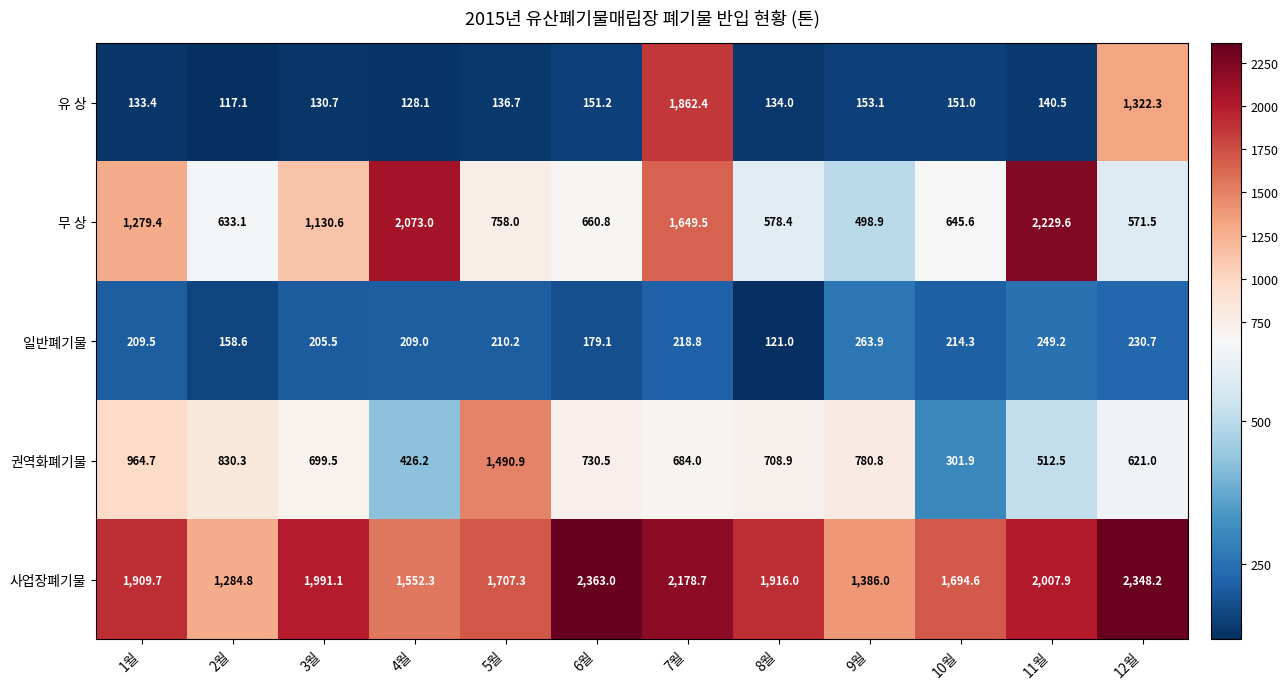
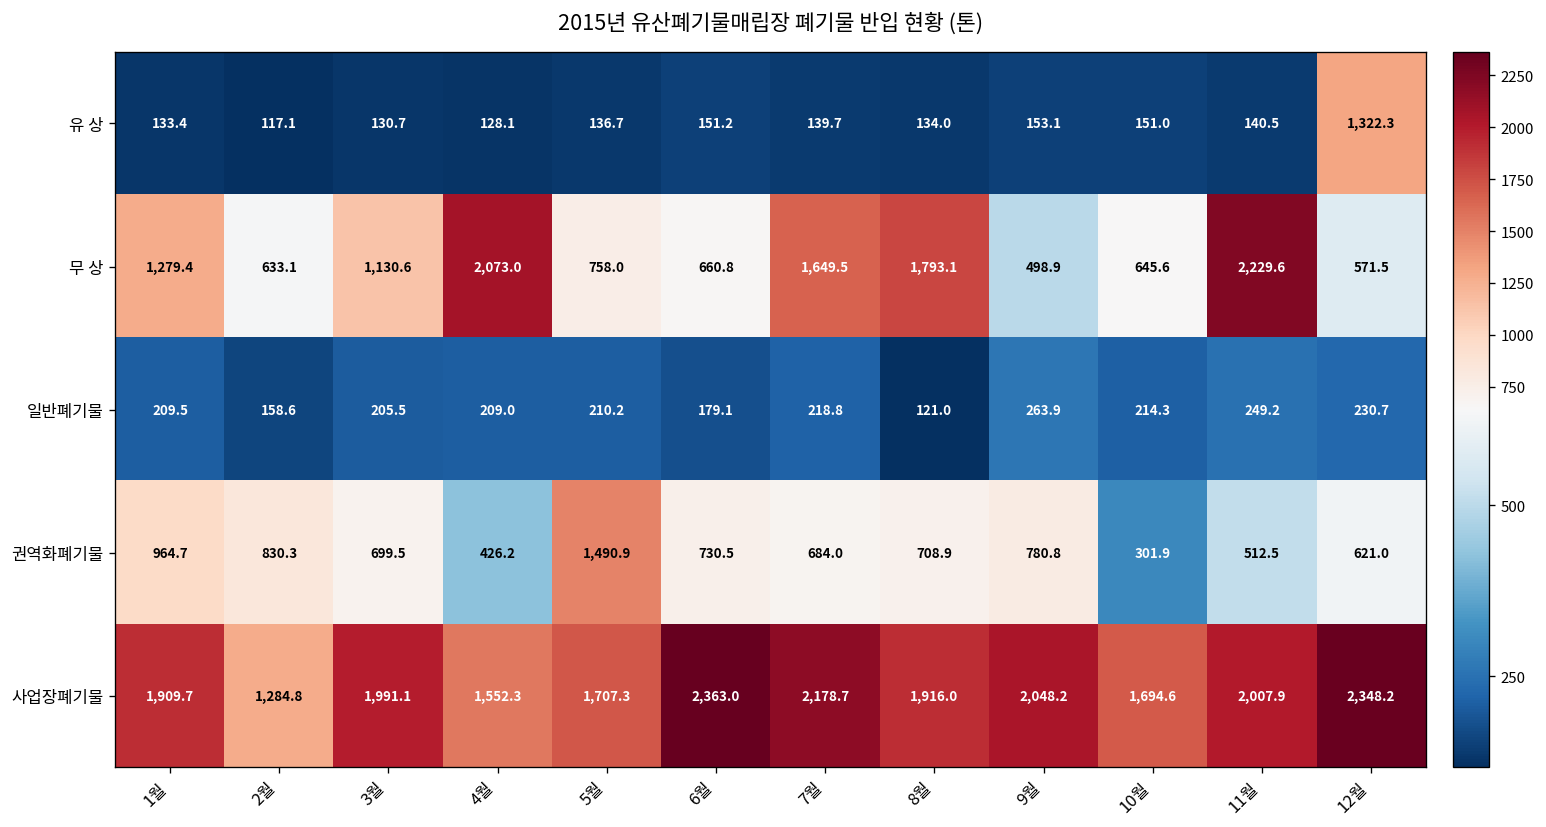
  {
    "유 상": {
      "1월": "133.4",
      "2월": "117.1",
      "3월": "130.7",
      "4월": "128.1",
      "5월": "136.7",
      "6월": "151.2",
-     "7월": "1,862.4",
+     "7월": "139.7",
      "8월": "134.0",
      "9월": "153.1",
      "10월": "151.0",
      "11월": "140.5",
      "12월": "1,322.3"
    },
    "무 상": {
      "1월": "1,279.4",
      "2월": "633.1",
      "3월": "1,130.6",
      "4월": "2,073.0",
      "5월": "758.0",
      "6월": "660.8",
      "7월": "1,649.5",
-     "8월": "578.4",
+     "8월": "1,793.1",
      "9월": "498.9",
      "10월": "645.6",
      "11월": "2,229.6",
      "12월": "571.5"
    },
    "일반폐기물": {
      "1월": "209.5",
      "2월": "158.6",
      "3월": "205.5",
      "4월": "209.0",
      "5월": "210.2",
      "6월": "179.1",
      "7월": "218.8",
      "8월": "121.0",
      "9월": "263.9",
      "10월": "214.3",
      "11월": "249.2",
      "12월": "230.7"
    },
    "권역화폐기물": {
      "1월": "964.7",
      "2월": "830.3",
      "3월": "699.5",
      "4월": "426.2",
      "5월": "1,490.9",
      "6월": "730.5",
      "7월": "684.0",
      "8월": "708.9",
      "9월": "780.8",
      "10월": "301.9",
      "11월": "512.5",
      "12월": "621.0"
    },
    "사업장폐기물": {
      "1월": "1,909.7",
      "2월": "1,284.8",
      "3월": "1,991.1",
      "4월": "1,552.3",
      "5월": "1,707.3",
      "6월": "2,363.0",
      "7월": "2,178.7",
      "8월": "1,916.0",
-     "9월": "1,386.0",
+     "9월": "2,048.2",
      "10월": "1,694.6",
      "11월": "2,007.9",
      "12월": "2,348.2"
    }
  }
